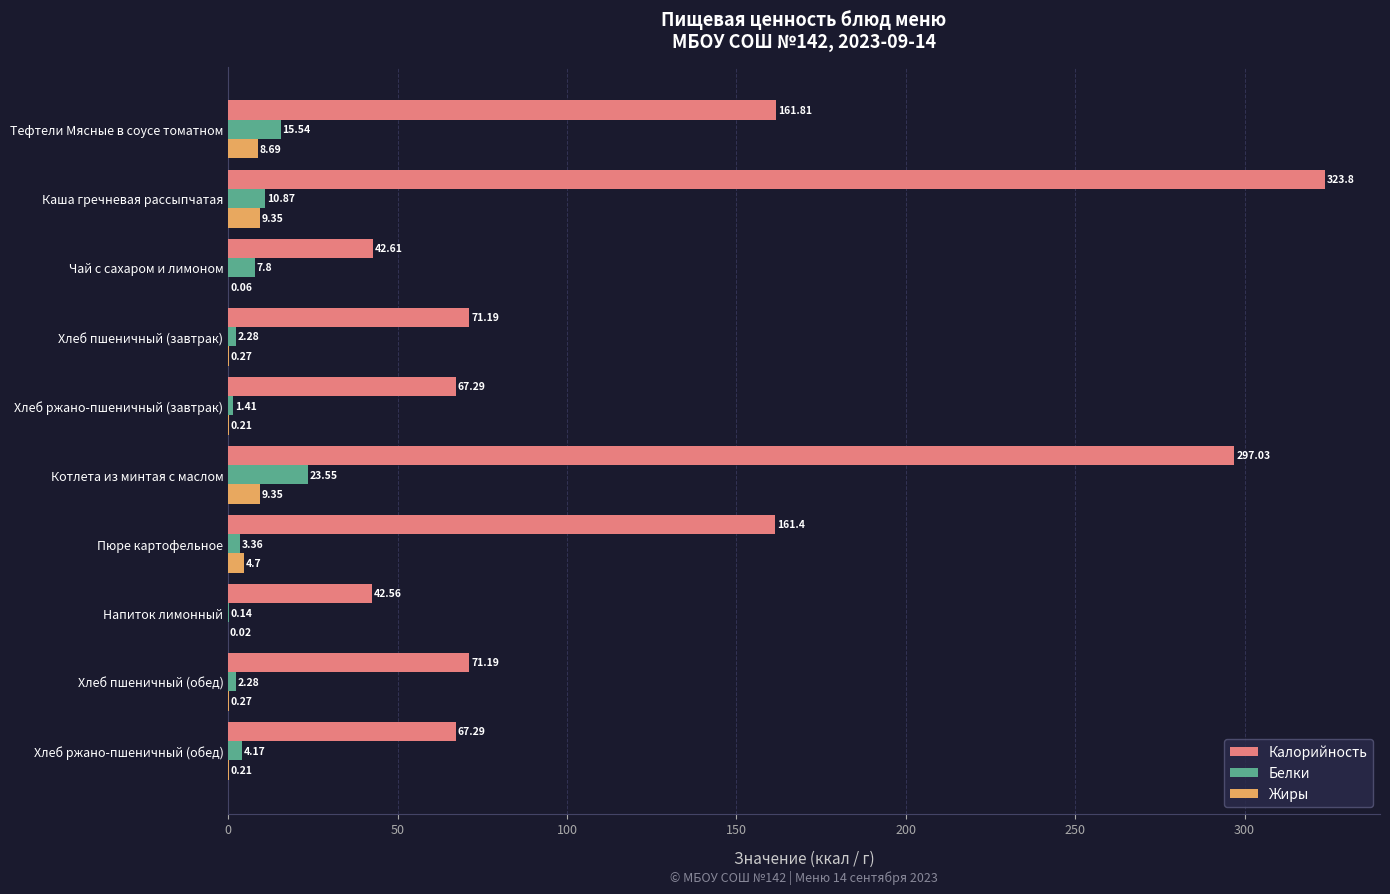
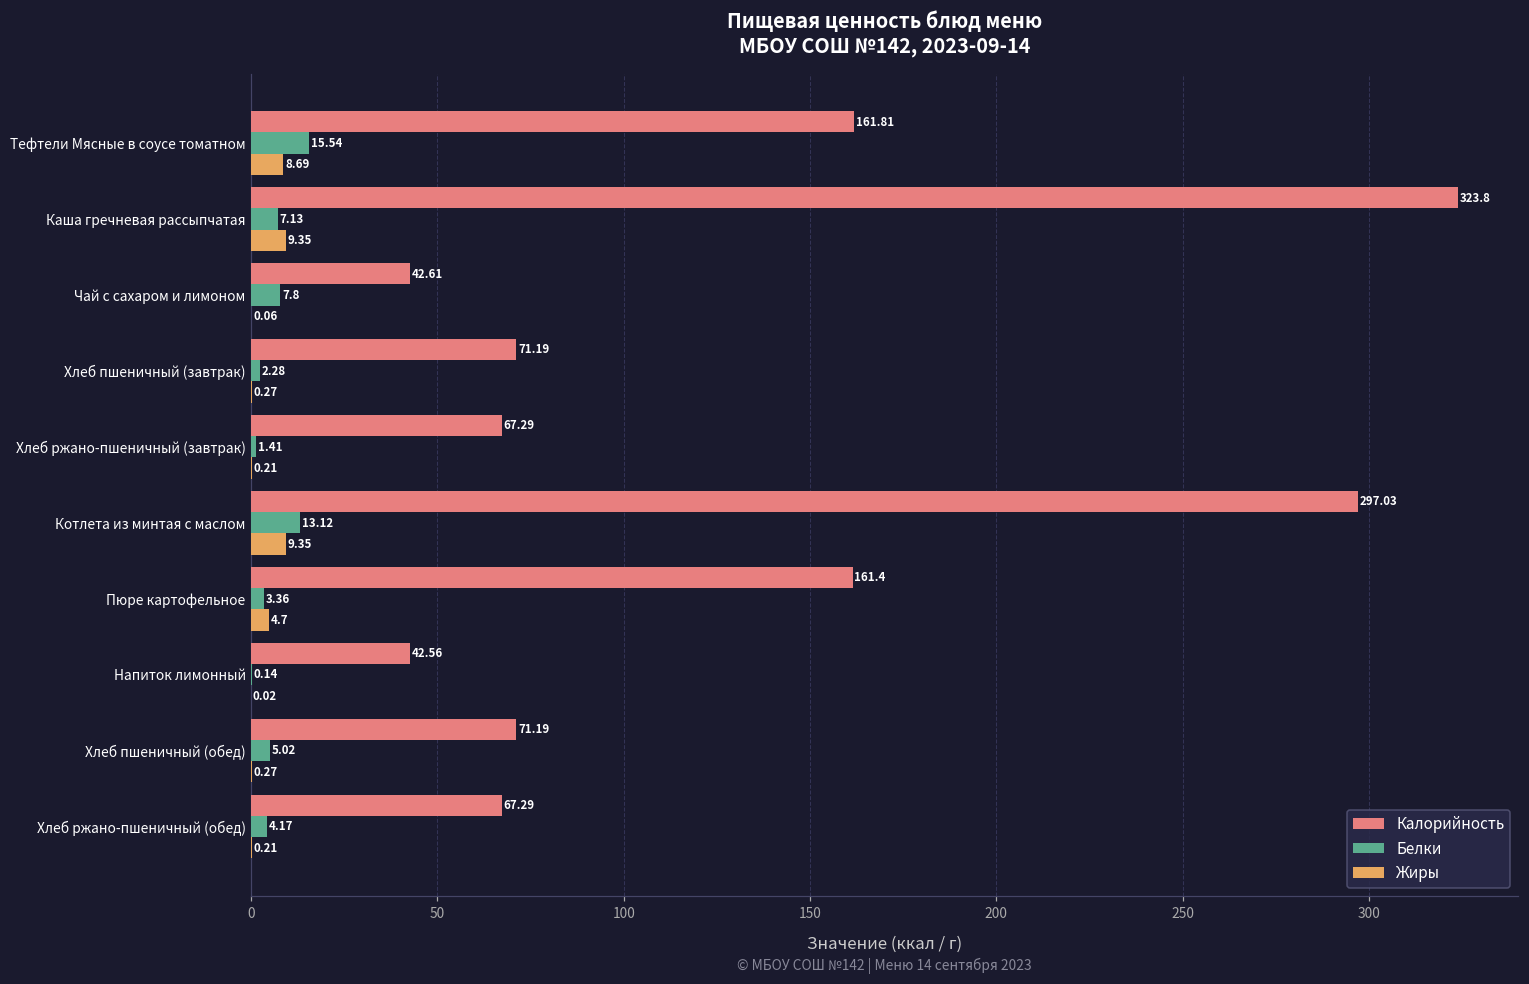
  {
    "Белки": {
      "Тефтели Мясные в соусе томатном": 15.54,
-     "Каша гречневая рассыпчатая": 10.87,
+     "Каша гречневая рассыпчатая": 7.13,
      "Чай с сахаром и лимоном": 7.8,
      "Хлеб пшеничный (завтрак)": 2.28,
      "Хлеб ржано-пшеничный (завтрак)": 1.41,
-     "Котлета из минтая с маслом": 23.55,
+     "Котлета из минтая с маслом": 13.12,
      "Пюре картофельное": 3.36,
      "Напиток лимонный": 0.14,
-     "Хлеб пшеничный (обед)": 2.28,
+     "Хлеб пшеничный (обед)": 5.02,
      "Хлеб ржано-пшеничный (обед)": 4.17
    }
  }
